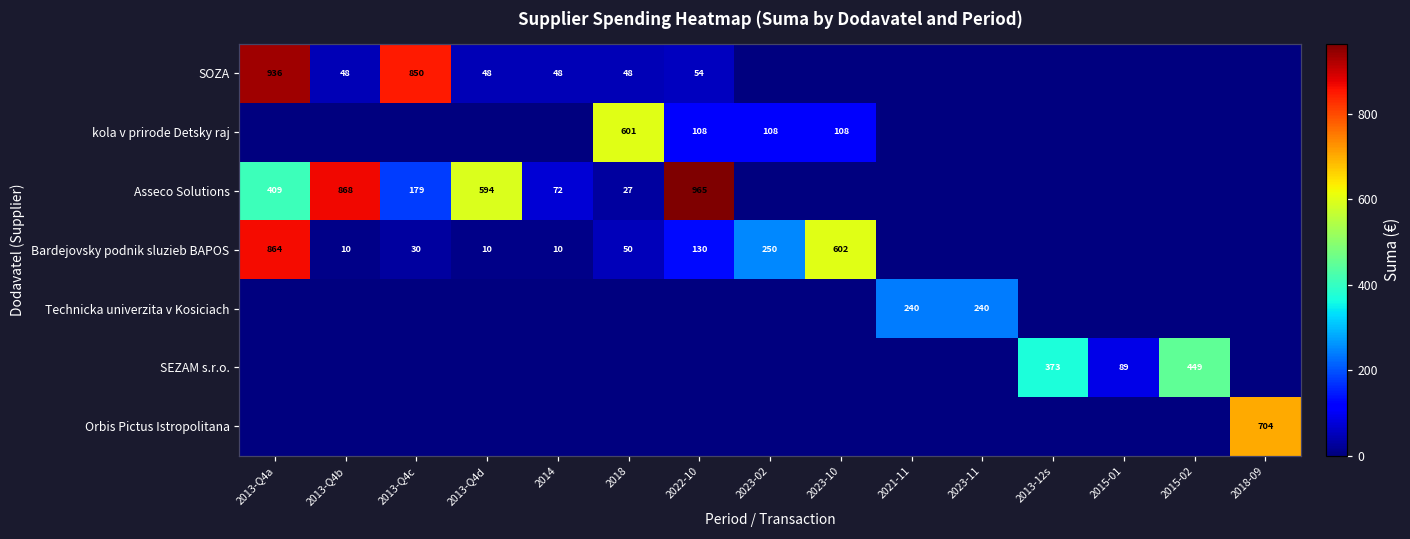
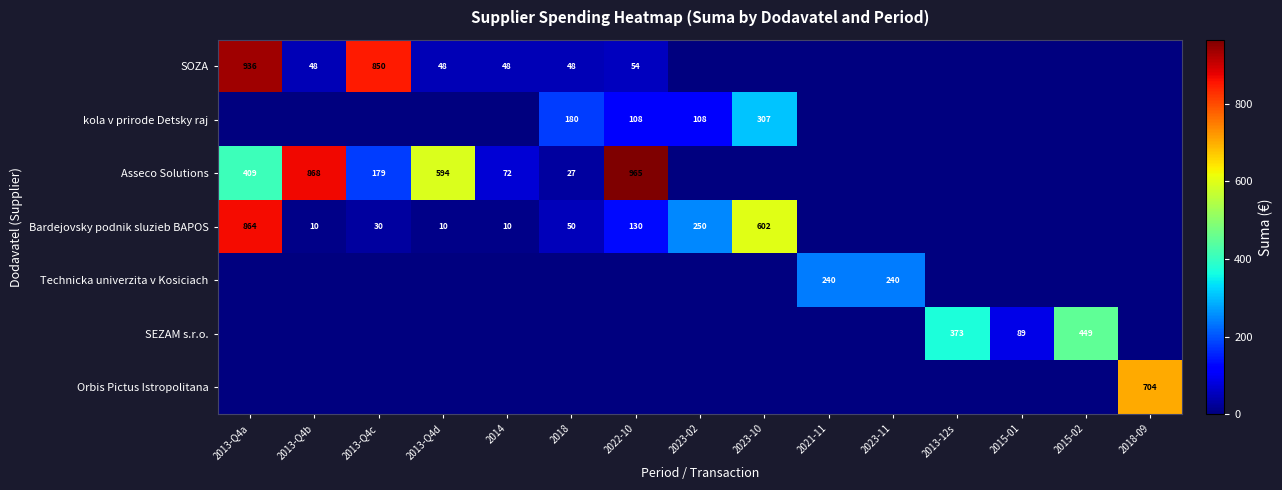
  {
    "SOZA": {
      "2013-Q4a": 936,
      "2013-Q4b": 48,
      "2013-Q4c": 850,
      "2013-Q4d": 48,
      "2014": 48,
      "2018": 48,
      "2022-10": 54
    },
    "kola v prirode Detsky raj": {
-     "2018": 601,
+     "2018": 180,
      "2022-10": 108,
      "2023-02": 108,
-     "2023-10": 108
+     "2023-10": 307
    },
    "Asseco Solutions": {
      "2013-Q4a": 409,
      "2013-Q4b": 868,
      "2013-Q4c": 179,
      "2013-Q4d": 594,
      "2014": 72,
      "2018": 27,
      "2022-10": 965
    },
    "Bardejovsky podnik sluzieb BAPOS": {
      "2013-Q4a": 864,
      "2013-Q4b": 10,
      "2013-Q4c": 30,
      "2013-Q4d": 10,
      "2014": 10,
      "2018": 50,
      "2022-10": 130,
      "2023-02": 250,
      "2023-10": 602
    },
    "Technicka univerzita v Kosiciach": {
      "2021-11": 240,
      "2023-11": 240
    },
    "SEZAM s.r.o.": {
      "2013-12s": 373,
      "2015-01": 89,
      "2015-02": 449
    },
    "Orbis Pictus Istropolitana": {
      "2018-09": 704
    }
  }
